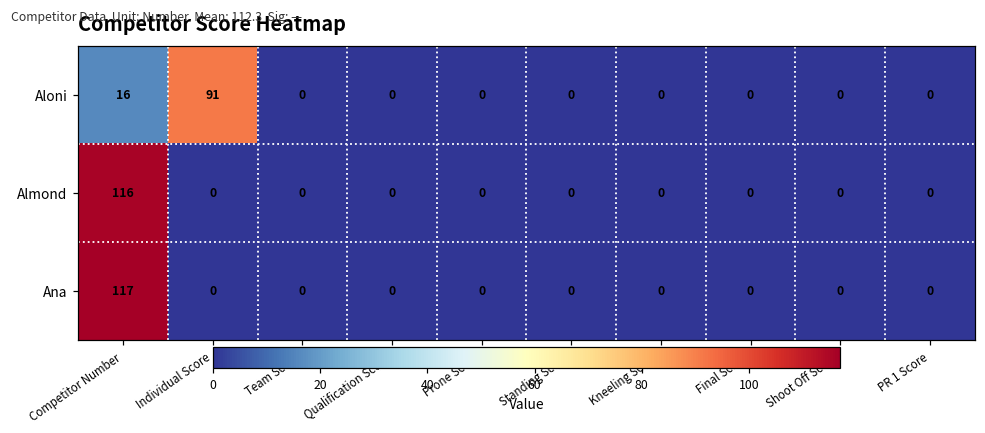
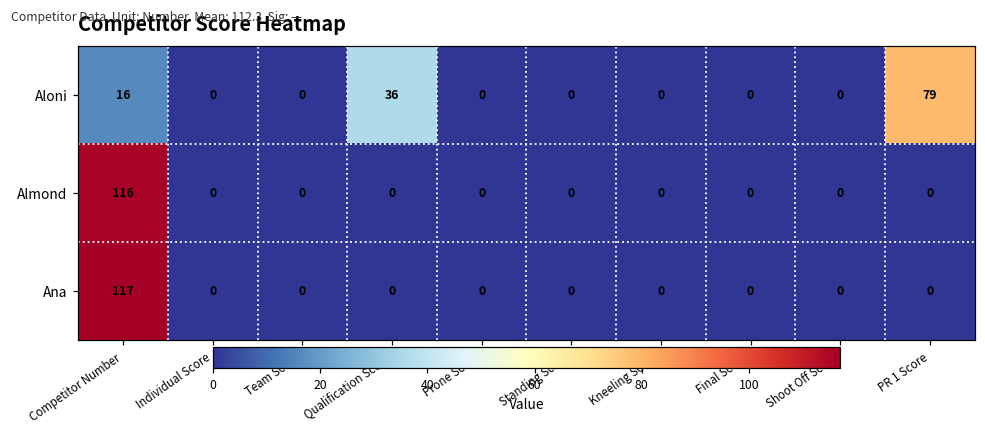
  {
    "Aloni": {
      "Competitor Number": 16,
-     "Individual Score": 91,
-     "Qualification Score": 0,
-     "PR 1 Score": 0
+     "Individual Score": 0,
+     "Qualification Score": 36,
+     "PR 1 Score": 79
    },
    "Almond": {
      "Competitor Number": 116,
      "Individual Score": 0,
      "Qualification Score": 0,
      "PR 1 Score": 0
    },
    "Ana": {
      "Competitor Number": 117,
      "Individual Score": 0,
      "Qualification Score": 0,
      "PR 1 Score": 0
    }
  }
